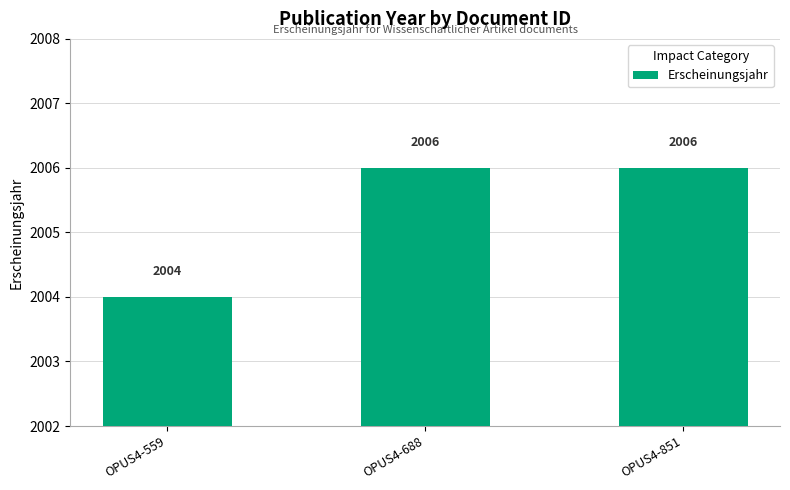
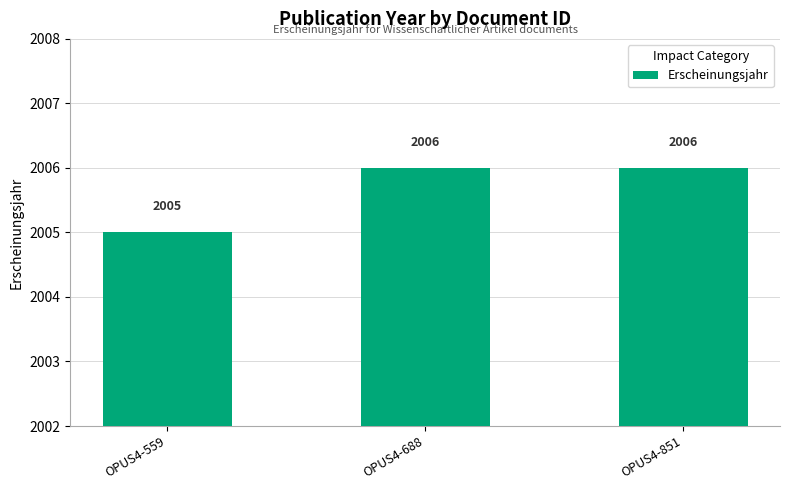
  {
-   "OPUS4-559": 2004,
+   "OPUS4-559": 2005,
    "OPUS4-688": 2006,
    "OPUS4-851": 2006
  }
